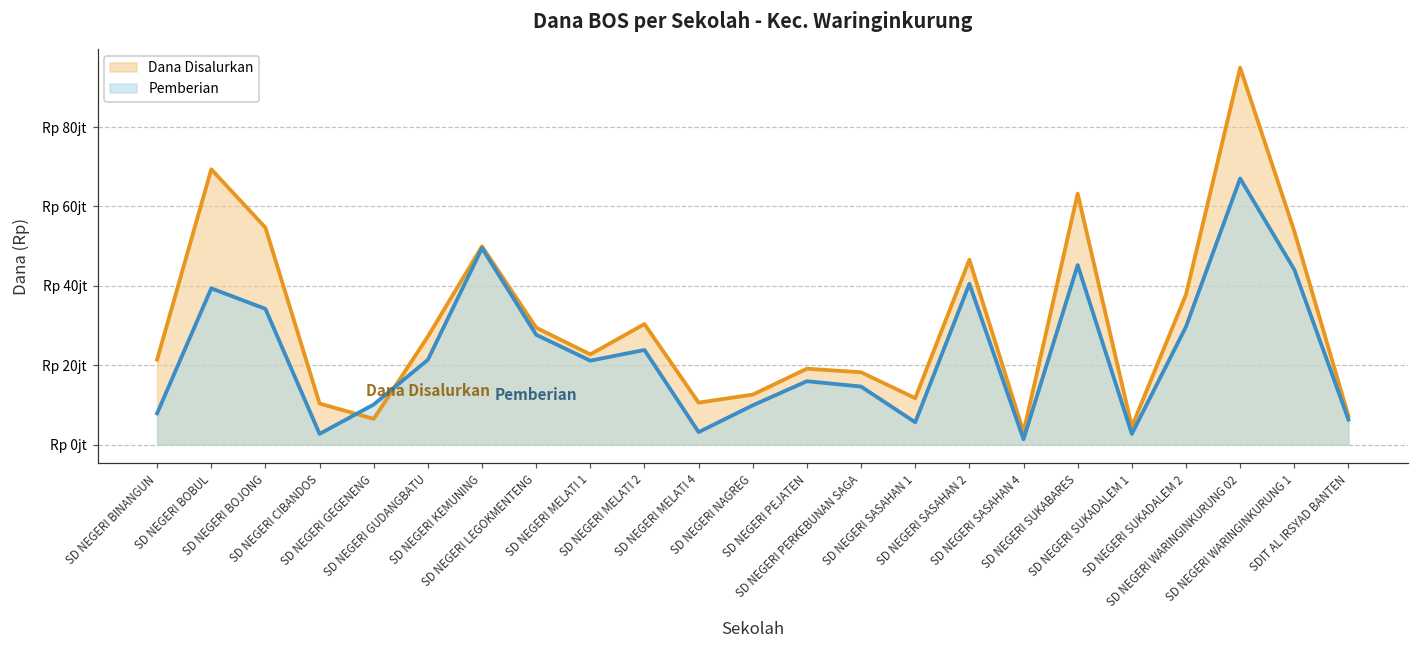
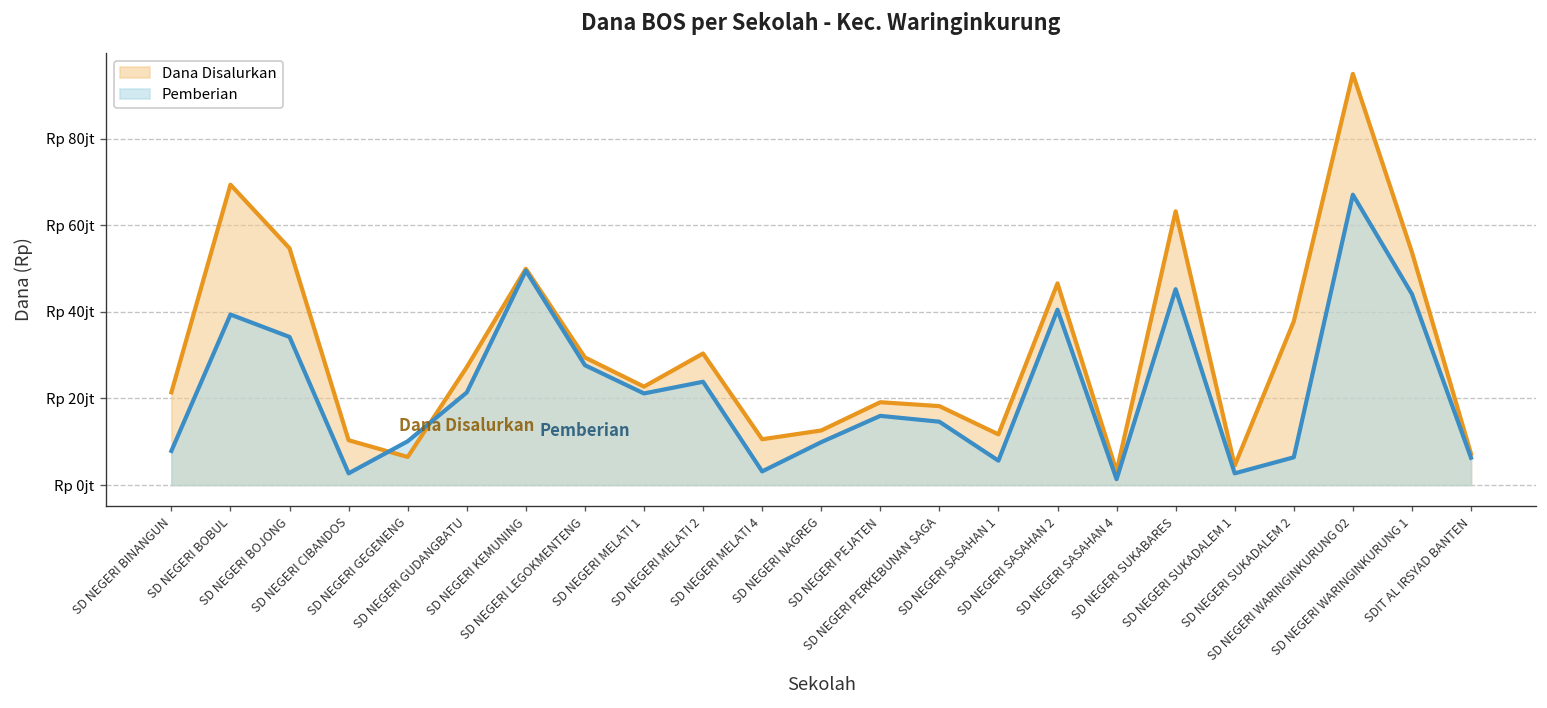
  {
    "Dana Disalurkan": {
      "SD NEGERI BINANGUN": "Rp 21jt",
      "SD NEGERI BOBUL": "Rp 69jt",
      "SD NEGERI BOJONG": "Rp 55jt",
      "SD NEGERI CIBANDOS": "Rp 10jt",
      "SD NEGERI GEGENENG": "Rp 6jt",
      "SD NEGERI GUDANGBATU": "Rp 27jt",
      "SD NEGERI LEGOKMENTENG": "Rp 29jt",
      "SD NEGERI MELATI 1": "Rp 23jt",
      "SD NEGERI MELATI 2": "Rp 30jt",
      "SD NEGERI MELATI 4": "Rp 11jt",
      "SD NEGERI NAGREG": "Rp 13jt",
      "SD NEGERI PEJATEN": "Rp 19jt",
      "SD NEGERI PERKEBUNAN SAGA": "Rp 18jt",
      "SD NEGERI SASAHAN 1": "Rp 12jt",
      "SD NEGERI SASAHAN 2": "Rp 47jt",
      "SD NEGERI SASAHAN 4": "Rp 3jt",
      "SD NEGERI SUKABARES": "Rp 63jt",
      "SD NEGERI SUKADALEM 1": "Rp 5jt",
      "SD NEGERI SUKADALEM 2": "Rp 38jt",
      "SD NEGERI WARINGINKURUNG 02": "Rp 95jt",
      "SD NEGERI WARINGINKURUNG 1": "Rp 54jt",
      "SDIT AL IRSYAD BANTEN": "Rp 7jt"
    },
    "Pemberian": {
      "SD NEGERI BINANGUN": "Rp 8jt",
      "SD NEGERI BOBUL": "Rp 39jt",
      "SD NEGERI BOJONG": "Rp 34jt",
      "SD NEGERI CIBANDOS": "Rp 3jt",
      "SD NEGERI GEGENENG": "Rp 10jt",
      "SD NEGERI GUDANGBATU": "Rp 21jt",
      "SD NEGERI LEGOKMENTENG": "Rp 28jt",
      "SD NEGERI MELATI 1": "Rp 21jt",
      "SD NEGERI MELATI 2": "Rp 24jt",
      "SD NEGERI MELATI 4": "Rp 3jt",
      "SD NEGERI NAGREG": "Rp 10jt",
      "SD NEGERI PEJATEN": "Rp 16jt",
      "SD NEGERI PERKEBUNAN SAGA": "Rp 15jt",
      "SD NEGERI SASAHAN 1": "Rp 6jt",
      "SD NEGERI SASAHAN 2": "Rp 41jt",
      "SD NEGERI SASAHAN 4": "Rp 1jt",
      "SD NEGERI SUKABARES": "Rp 45jt",
      "SD NEGERI SUKADALEM 1": "Rp 3jt",
-     "SD NEGERI SUKADALEM 2": "Rp 30jt",
+     "SD NEGERI SUKADALEM 2": "Rp 6jt",
      "SD NEGERI WARINGINKURUNG 02": "Rp 67jt",
      "SD NEGERI WARINGINKURUNG 1": "Rp 44jt",
      "SDIT AL IRSYAD BANTEN": "Rp 6jt"
    }
  }
